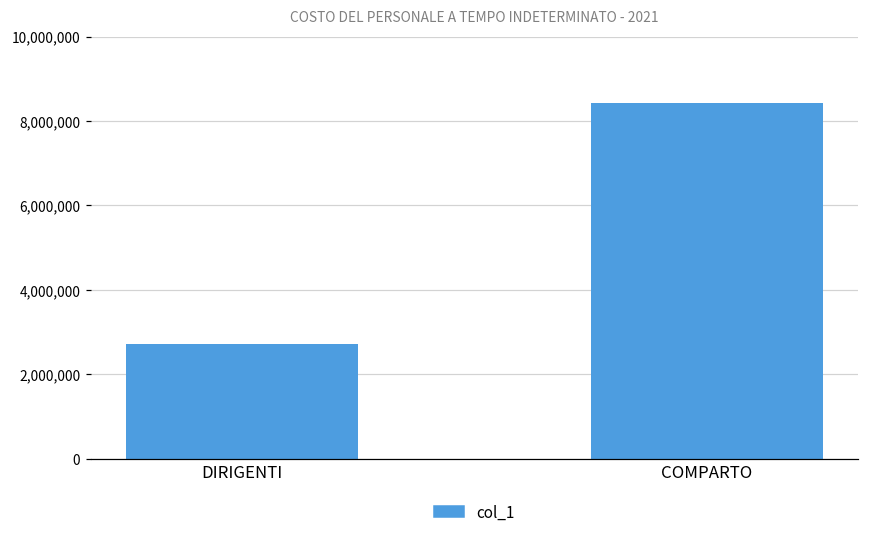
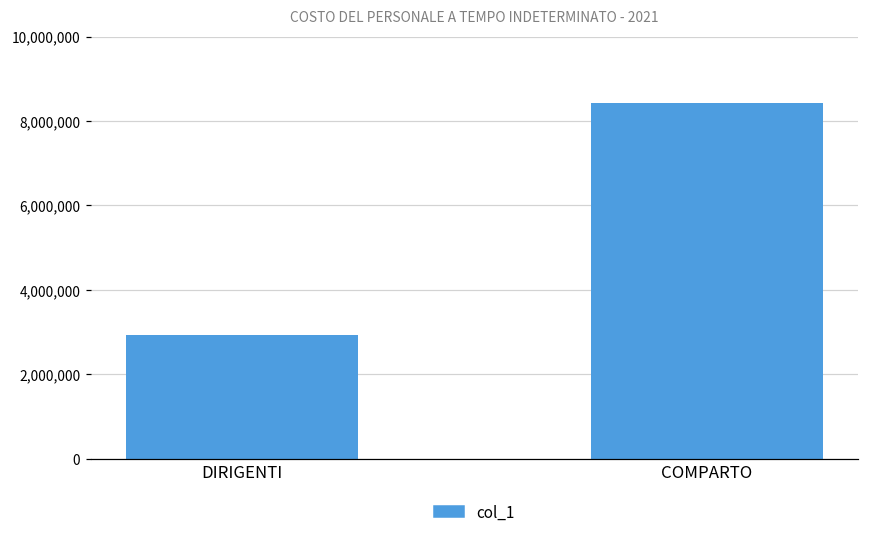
  {
-   "DIRIGENTI": "2,700,000",
+   "DIRIGENTI": "2,900,000",
    "COMPARTO": "8,400,000"
  }
